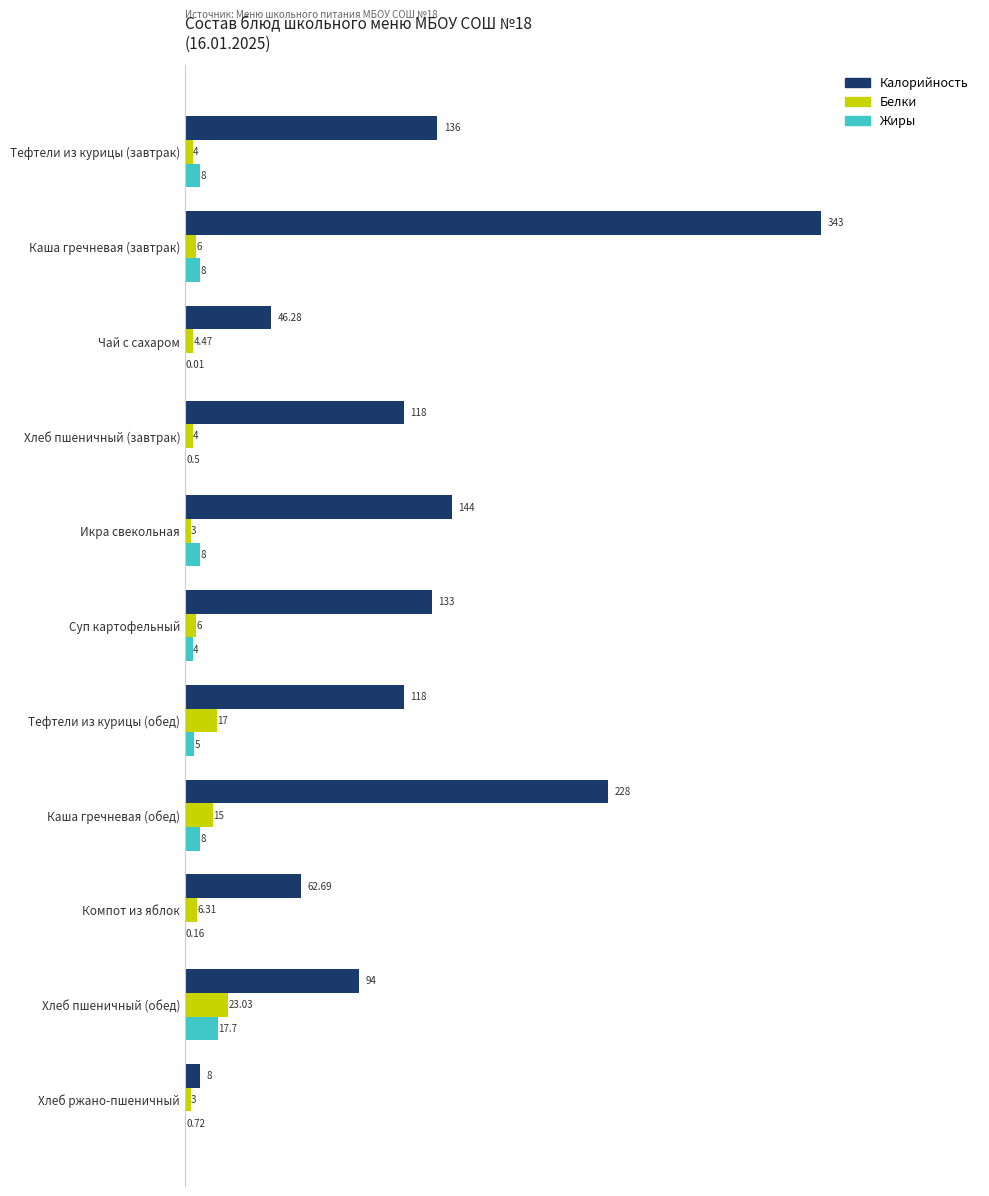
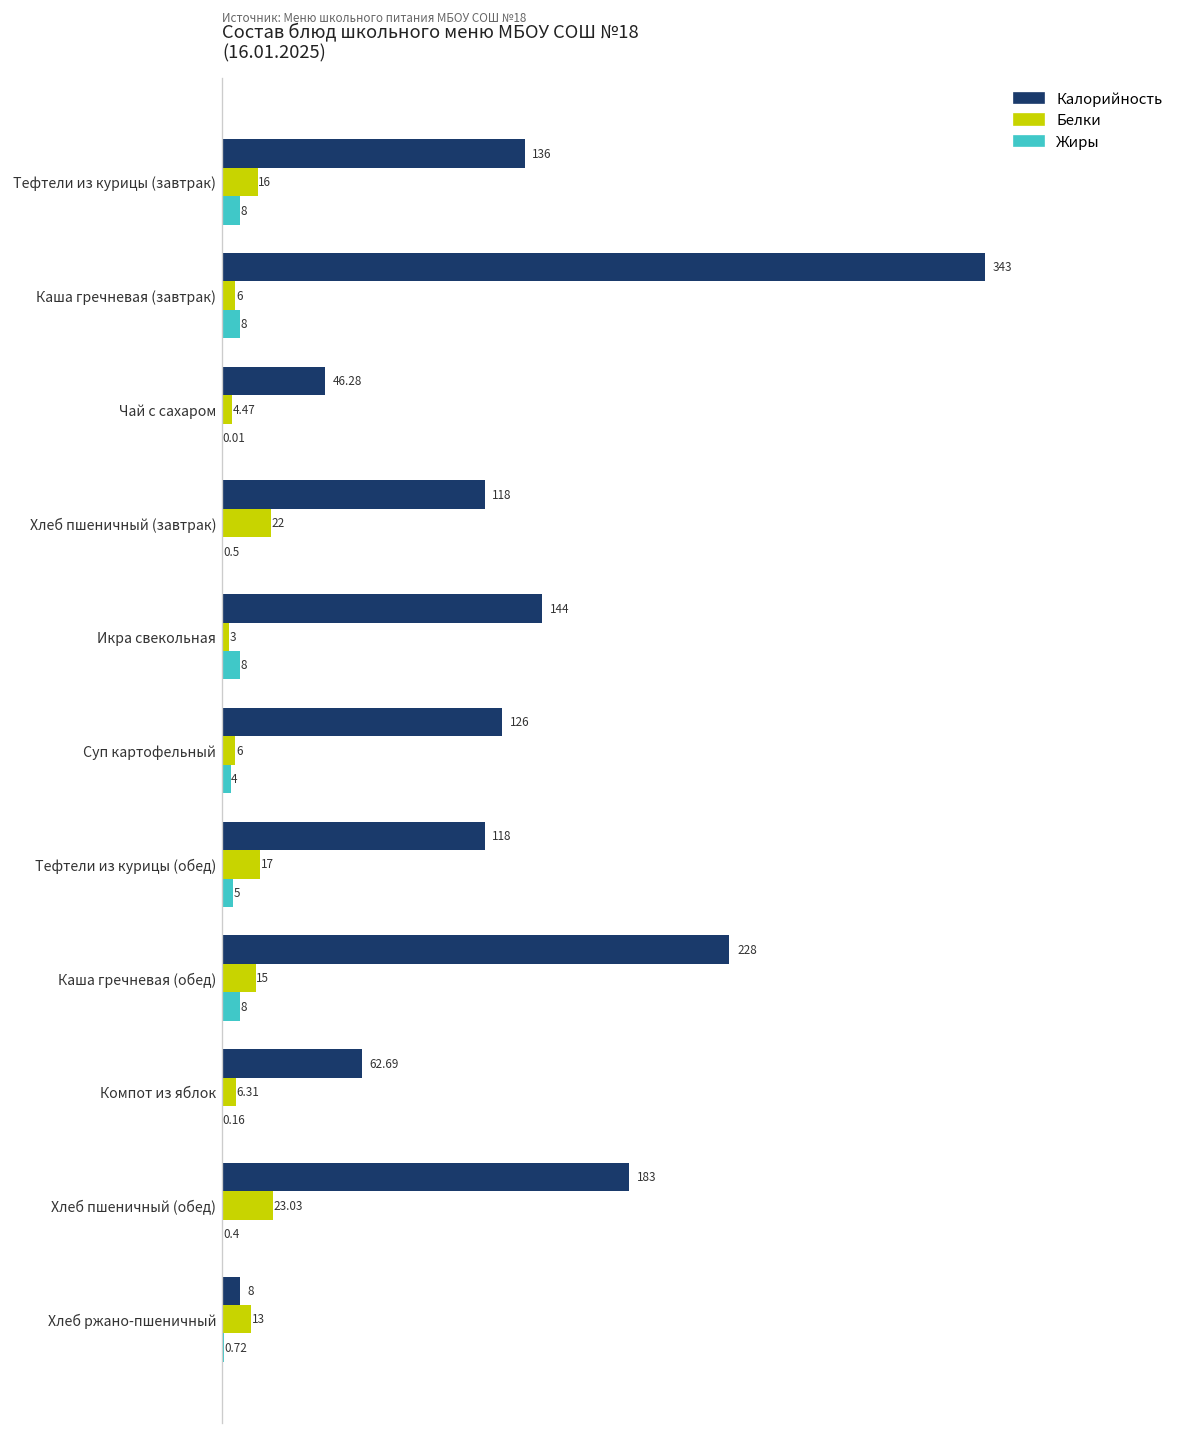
  {
    "Калорийность": {
      "Тефтели из курицы (завтрак)": 136,
      "Каша гречневая (завтрак)": 343,
      "Чай с сахаром": 46.28,
      "Хлеб пшеничный (завтрак)": 118,
      "Икра свекольная": 144,
-     "Суп картофельный": 133,
+     "Суп картофельный": 126,
      "Тефтели из курицы (обед)": 118,
      "Каша гречневая (обед)": 228,
      "Компот из яблок": 62.69,
-     "Хлеб пшеничный (обед)": 94,
+     "Хлеб пшеничный (обед)": 183,
      "Хлеб ржано-пшеничный": 8
    },
    "Белки": {
-     "Тефтели из курицы (завтрак)": 4,
+     "Тефтели из курицы (завтрак)": 16,
      "Каша гречневая (завтрак)": 6,
      "Чай с сахаром": 4.47,
-     "Хлеб пшеничный (завтрак)": 4,
+     "Хлеб пшеничный (завтрак)": 22,
      "Икра свекольная": 3,
      "Суп картофельный": 6,
      "Тефтели из курицы (обед)": 17,
      "Каша гречневая (обед)": 15,
      "Компот из яблок": 6.31,
      "Хлеб пшеничный (обед)": 23.03,
-     "Хлеб ржано-пшеничный": 3
+     "Хлеб ржано-пшеничный": 13
    },
    "Жиры": {
      "Тефтели из курицы (завтрак)": 8,
      "Каша гречневая (завтрак)": 8,
      "Чай с сахаром": 0.01,
      "Хлеб пшеничный (завтрак)": 0.5,
      "Икра свекольная": 8,
      "Суп картофельный": 4,
      "Тефтели из курицы (обед)": 5,
      "Каша гречневая (обед)": 8,
      "Компот из яблок": 0.16,
-     "Хлеб пшеничный (обед)": 17.7,
+     "Хлеб пшеничный (обед)": 0.4,
      "Хлеб ржано-пшеничный": 0.72
    }
  }
